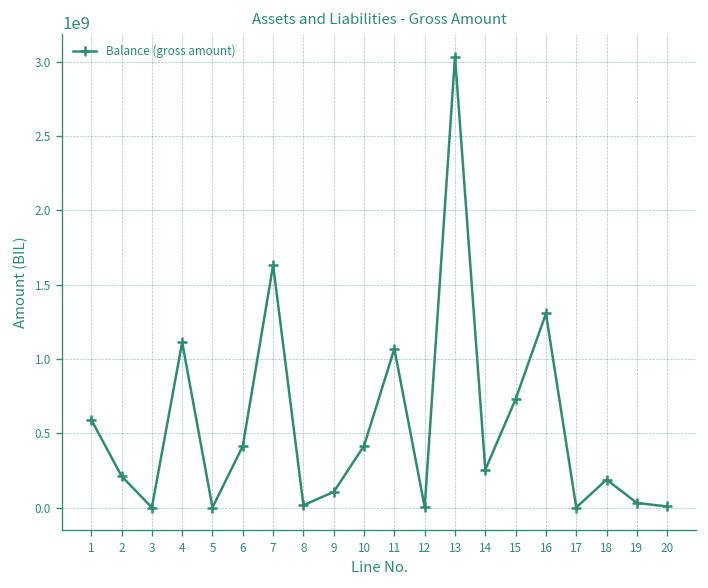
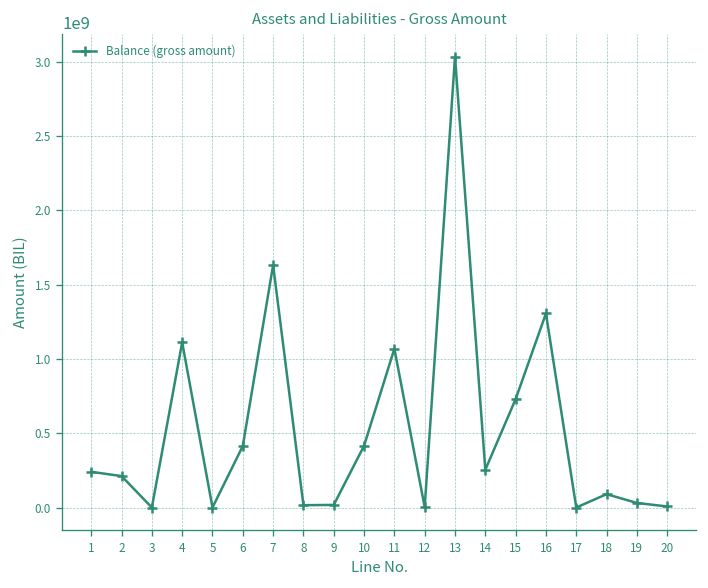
  {
-   "1": 590000000,
+   "1": 240000000,
    "2": 210000000,
    "3": 0,
    "4": 1110000000,
    "5": 0,
    "6": 410000000,
    "7": 1630000000,
    "8": 20000000,
-   "9": 110000000,
+   "9": 20000000,
    "10": 420000000,
    "11": 1070000000,
    "12": 0,
    "13": 3030000000,
    "14": 250000000,
    "15": 730000000,
    "16": 1310000000,
    "17": 0,
-   "18": 190000000,
+   "18": 90000000,
    "19": 30000000,
    "20": 10000000
  }
